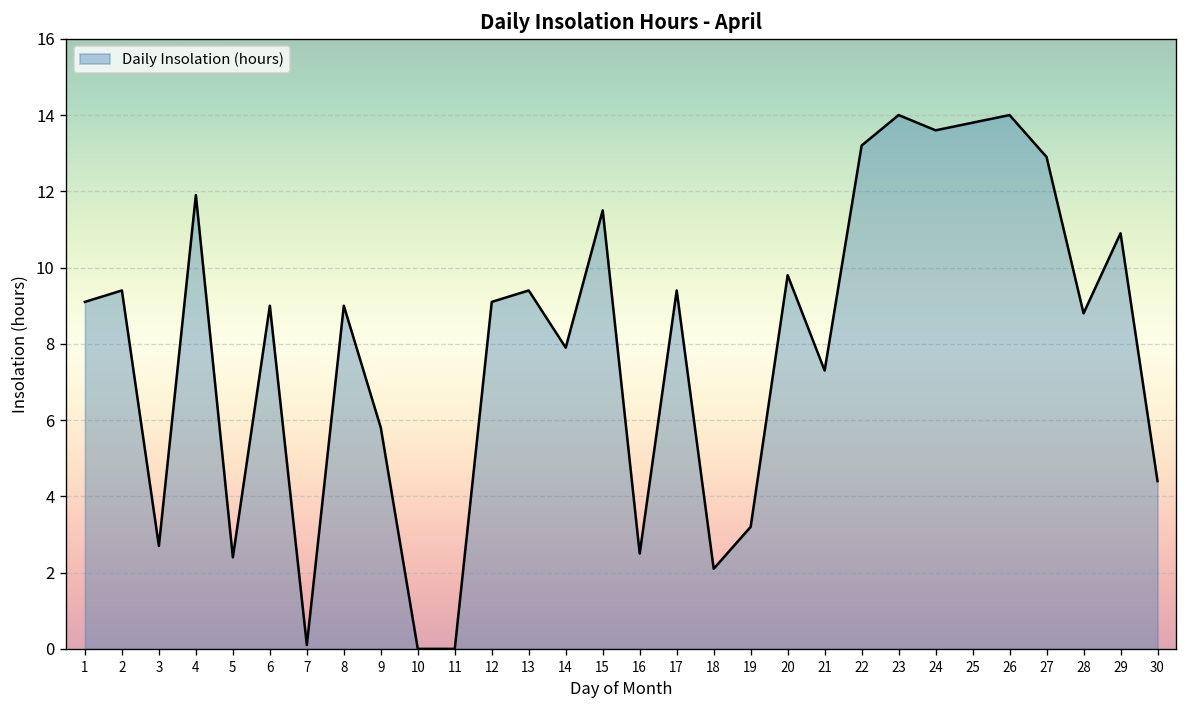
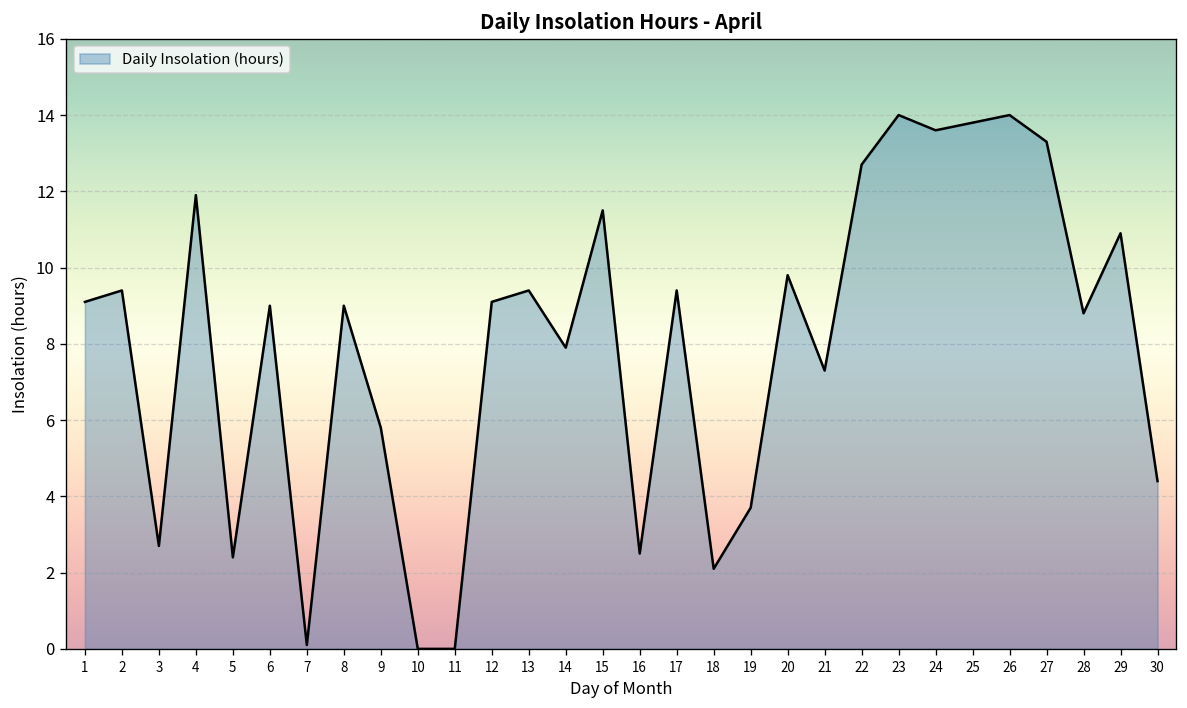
  {
    "1": 9.1,
    "2": 9.4,
    "3": 2.7,
    "4": 11.9,
    "5": 2.4,
    "6": 9.0,
    "7": 0.1,
    "8": 9.0,
    "9": 5.8,
    "10": 0.0,
    "11": 0.0,
    "12": 9.1,
    "13": 9.4,
    "14": 7.9,
    "15": 11.5,
    "16": 2.5,
    "17": 9.4,
    "18": 2.1,
-   "19": 3.2,
+   "19": 3.7,
    "20": 9.8,
    "21": 7.3,
-   "22": 13.2,
+   "22": 12.7,
    "23": 14.0,
    "24": 13.6,
    "25": 13.8,
    "26": 14.0,
-   "27": 12.9,
+   "27": 13.3,
    "28": 8.8,
    "29": 10.9,
    "30": 4.4
  }
